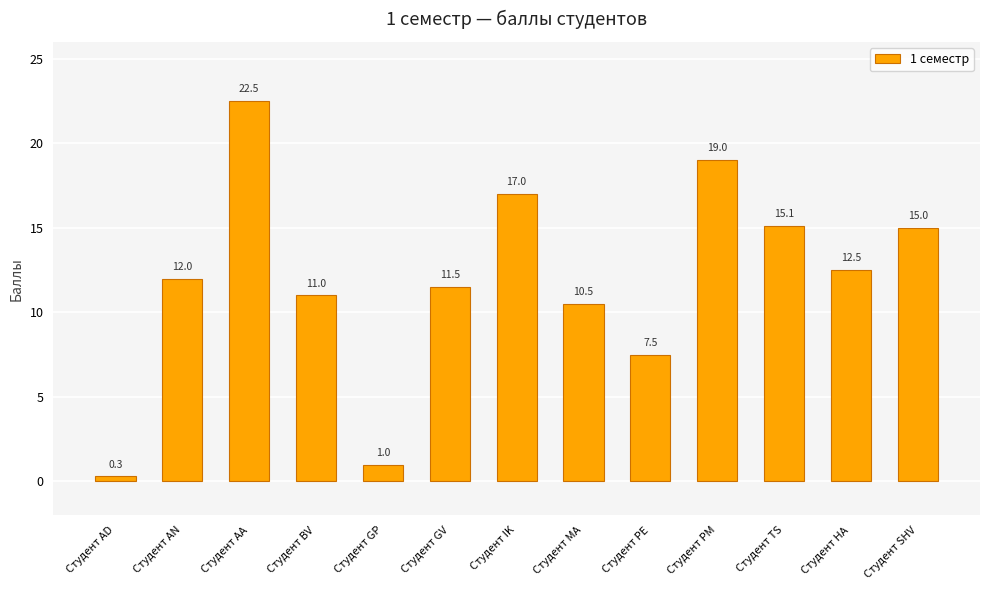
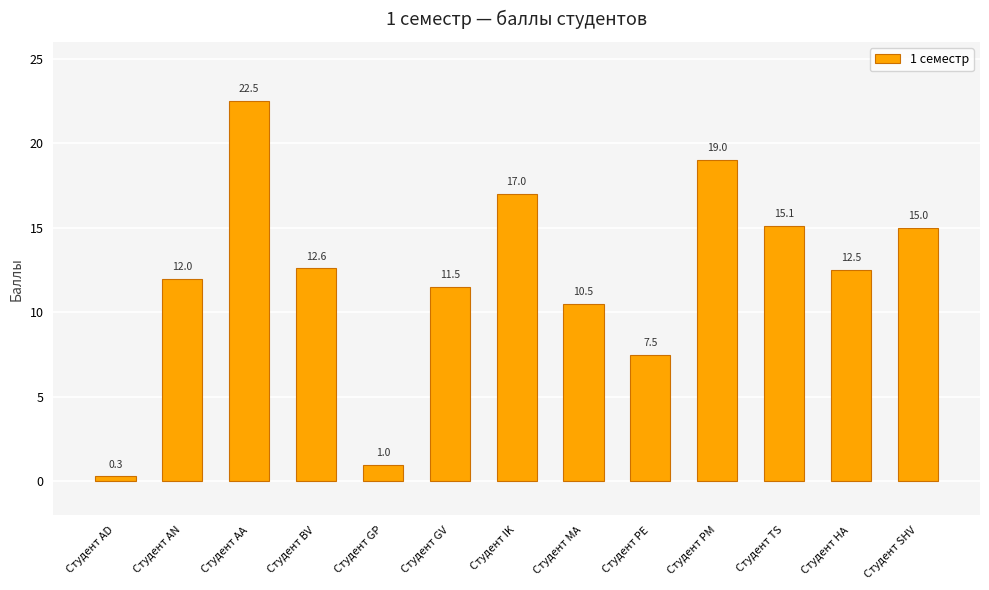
  {
    "Студент AD": 0.3,
    "Студент AN": 12.0,
    "Студент AA": 22.5,
-   "Студент BV": 11.0,
+   "Студент BV": 12.6,
    "Студент GP": 1.0,
    "Студент GV": 11.5,
    "Студент IK": 17.0,
    "Студент MA": 10.5,
    "Студент PE": 7.5,
    "Студент PM": 19.0,
    "Студент TS": 15.1,
    "Студент HA": 12.5,
    "Студент SHV": 15.0
  }
